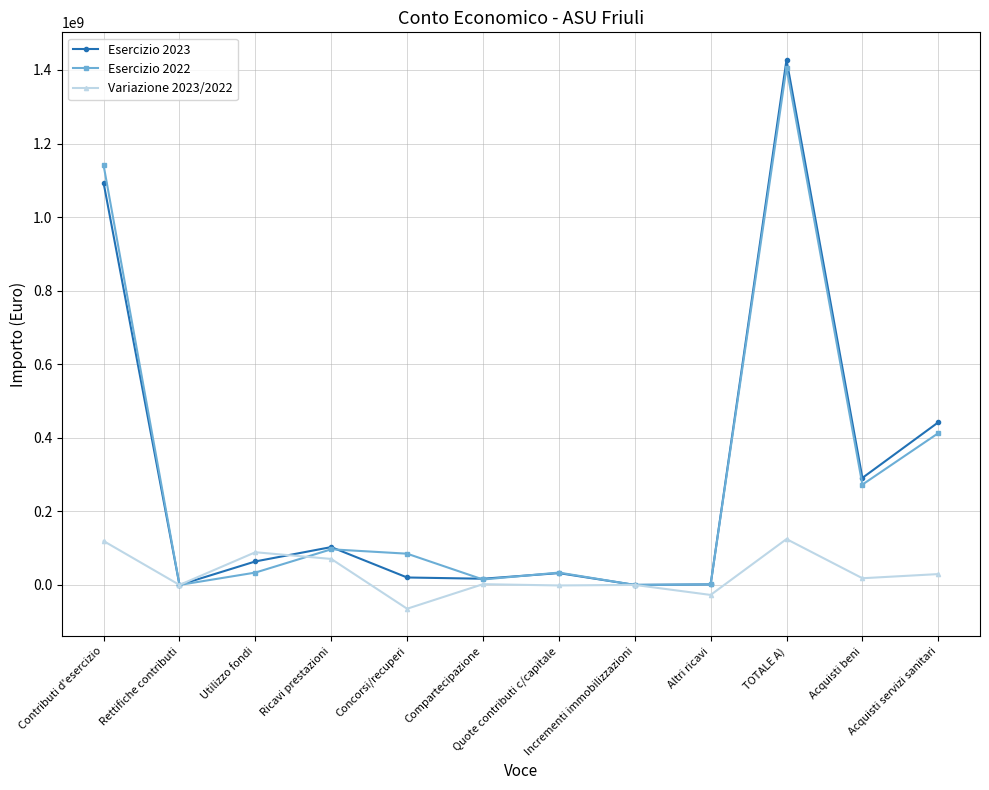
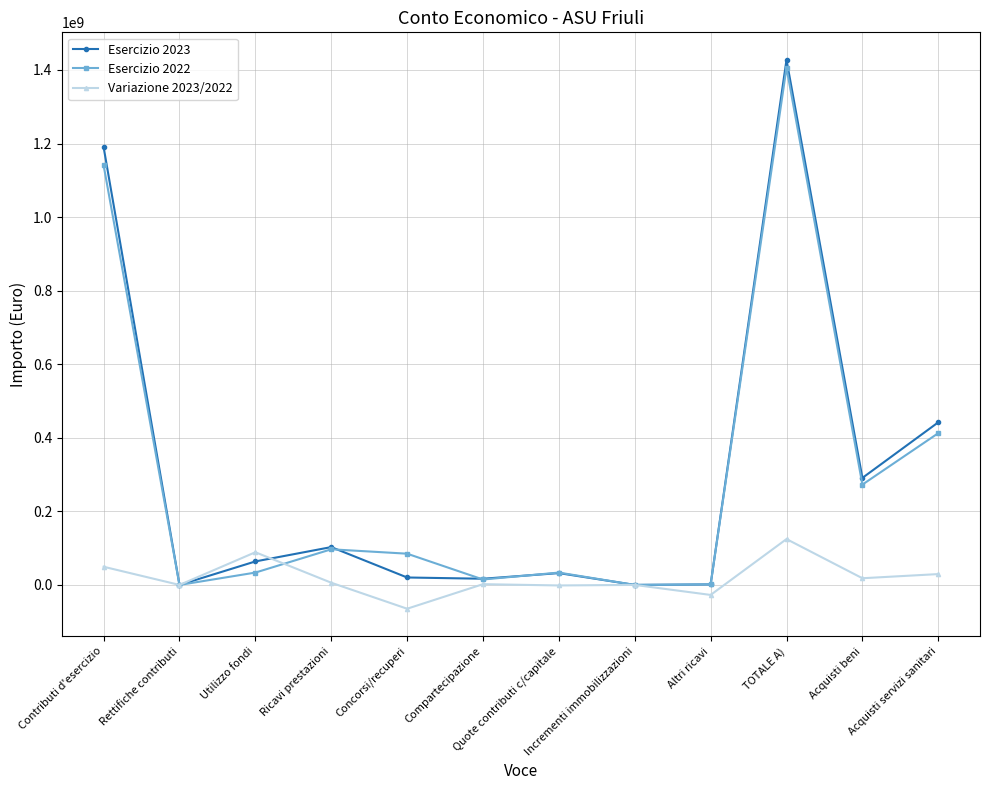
  {
    "Esercizio 2023": {
-     "Contributi d'esercizio": 1090000000,
+     "Contributi d'esercizio": 1190000000,
      "Utilizzo fondi": 60000000,
      "Concorsi/recuperi": 20000000,
      "TOTALE A)": 1430000000,
      "Acquisti beni": 290000000,
      "Acquisti servizi sanitari": 440000000
    },
    "Esercizio 2022": {
      "Contributi d'esercizio": 1140000000,
      "Utilizzo fondi": 30000000,
      "Concorsi/recuperi": 80000000,
      "TOTALE A)": 1410000000,
      "Acquisti beni": 270000000,
      "Acquisti servizi sanitari": 410000000
    },
    "Variazione 2023/2022": {
-     "Contributi d'esercizio": 120000000,
+     "Contributi d'esercizio": 50000000,
      "Utilizzo fondi": 90000000,
-     "Ricavi prestazioni": 70000000,
+     "Ricavi prestazioni": 10000000,
      "Concorsi/recuperi": -60000000,
      "Compartecipazione": 0,
      "Quote contributi c/capitale": 0,
      "Altri ricavi": -30000000,
      "TOTALE A)": 120000000,
      "Acquisti beni": 20000000,
      "Acquisti servizi sanitari": 30000000
    }
  }
